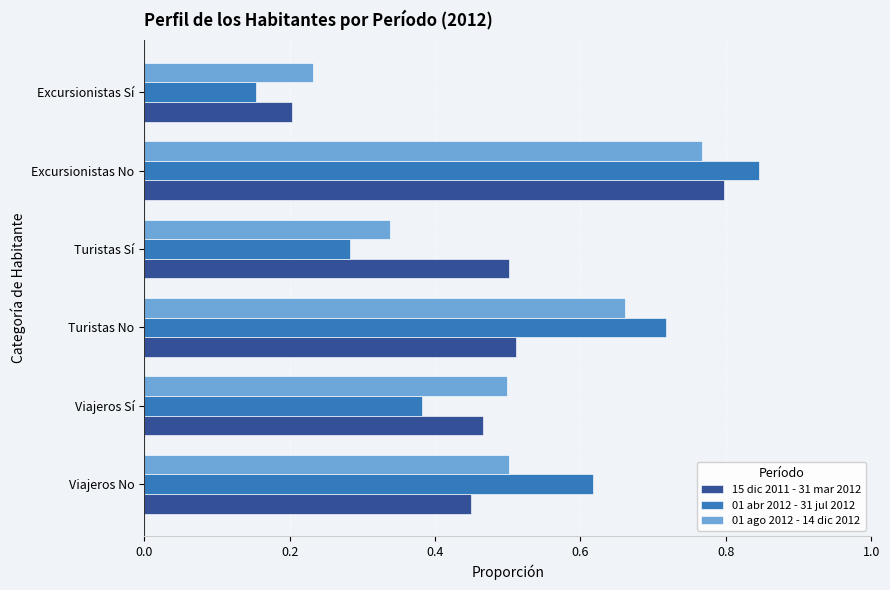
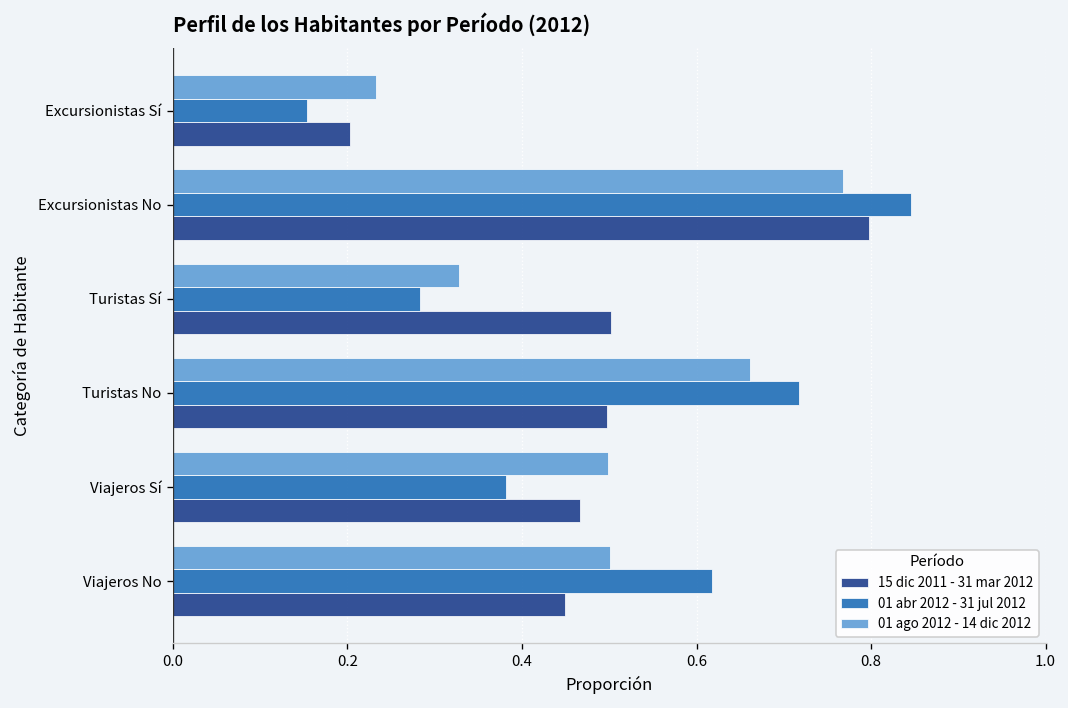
  {
    "15 dic 2011 - 31 mar 2012": {
      "Excursionistas Sí": 0.20,
      "Excursionistas No": 0.80,
      "Turistas Sí": 0.50,
-     "Turistas No": 0.51,
+     "Turistas No": 0.50,
      "Viajeros Sí": 0.47,
      "Viajeros No": 0.45
    },
    "01 abr 2012 - 31 jul 2012": {
      "Excursionistas Sí": 0.15,
      "Excursionistas No": 0.85,
      "Turistas Sí": 0.28,
      "Turistas No": 0.72,
      "Viajeros Sí": 0.38,
      "Viajeros No": 0.62
    },
    "01 ago 2012 - 14 dic 2012": {
      "Excursionistas Sí": 0.23,
      "Excursionistas No": 0.77,
-     "Turistas Sí": 0.34,
+     "Turistas Sí": 0.33,
      "Turistas No": 0.66,
      "Viajeros Sí": 0.50,
      "Viajeros No": 0.50
    }
  }
